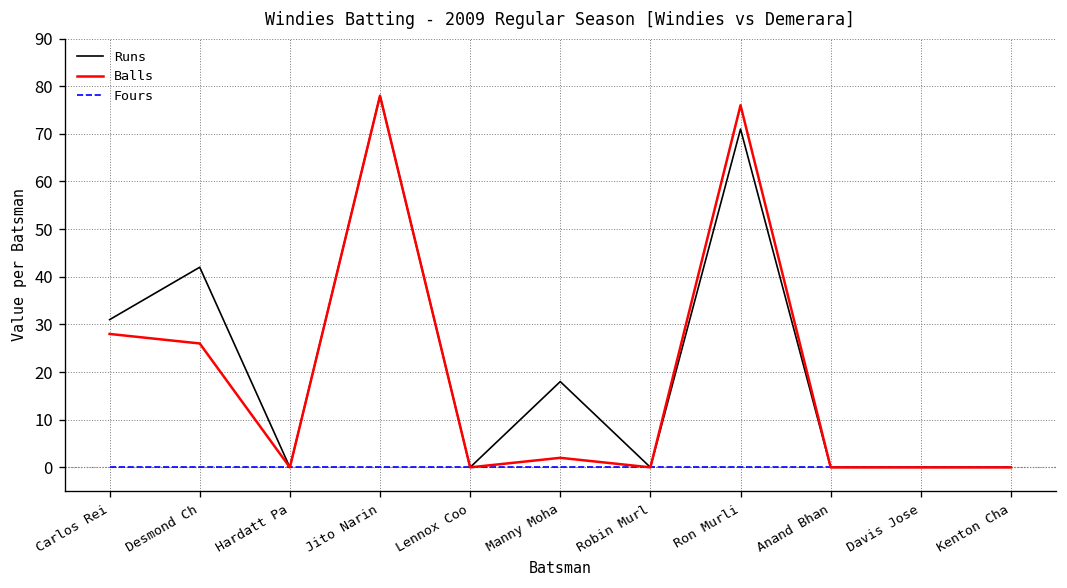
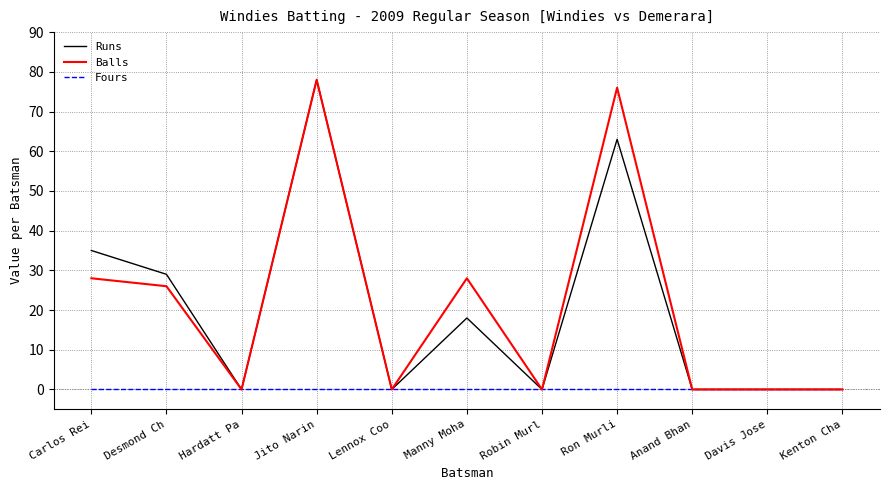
  {
    "Runs": {
-     "Carlos Rei": 31,
-     "Desmond Ch": 42,
+     "Carlos Rei": 35,
+     "Desmond Ch": 29,
      "Manny Moha": 18,
-     "Ron Murli": 71
+     "Ron Murli": 63
    },
    "Balls": {
      "Carlos Rei": 28,
      "Desmond Ch": 26,
-     "Manny Moha": 2,
+     "Manny Moha": 28,
      "Ron Murli": 76
    },
    "Fours": {
      "Carlos Rei": 0,
      "Desmond Ch": 0,
      "Jito Narin": 0,
      "Manny Moha": 0,
      "Ron Murli": 0
    }
  }
